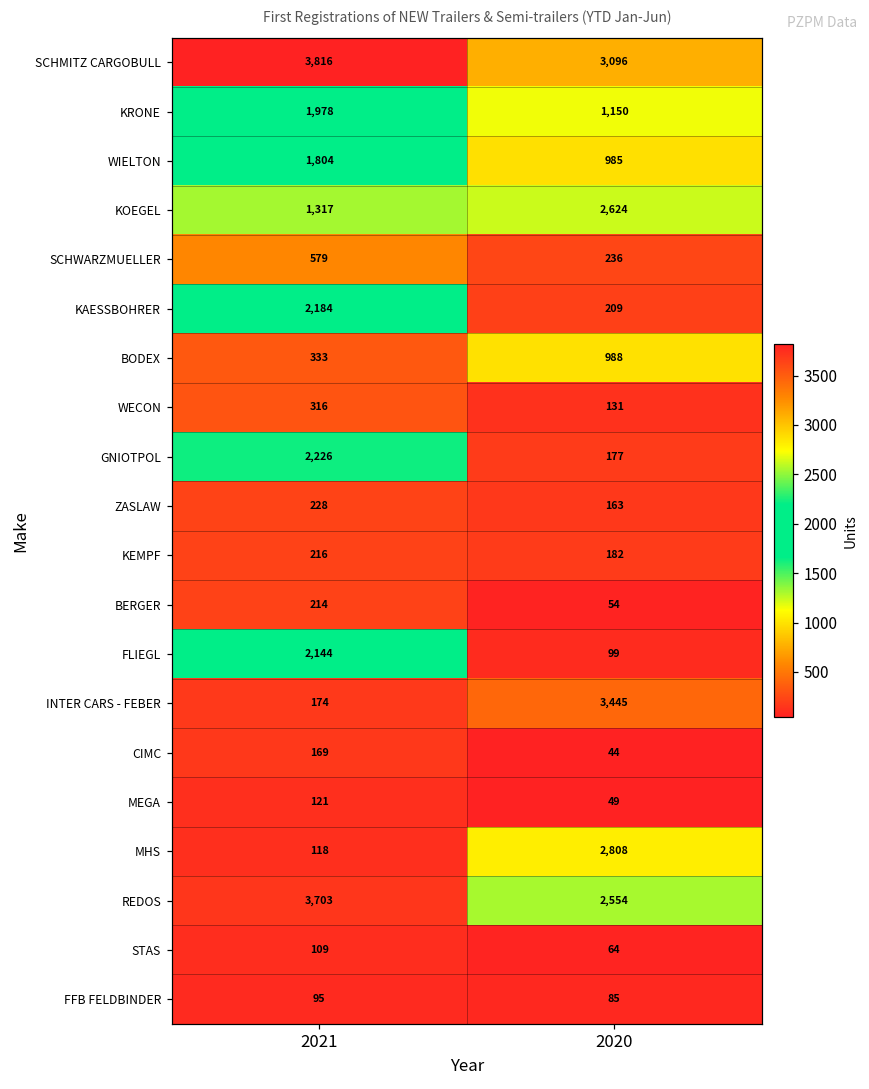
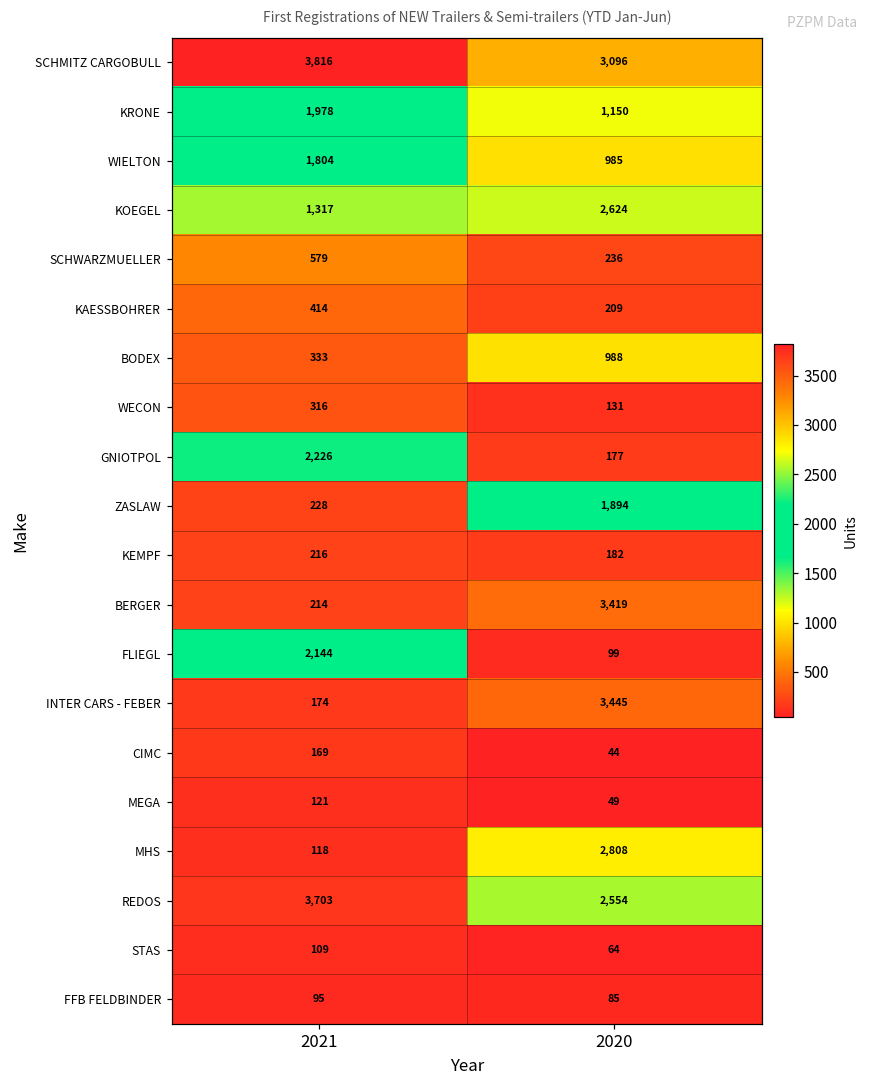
  {
    "SCHMITZ CARGOBULL": {
      "2021": "3,816",
      "2020": "3,096"
    },
    "KRONE": {
      "2021": "1,978",
      "2020": "1,150"
    },
    "WIELTON": {
      "2021": "1,804",
      "2020": "985"
    },
    "KOEGEL": {
      "2021": "1,317",
      "2020": "2,624"
    },
    "SCHWARZMUELLER": {
      "2021": "579",
      "2020": "236"
    },
    "KAESSBOHRER": {
-     "2021": "2,184",
+     "2021": "414",
      "2020": "209"
    },
    "BODEX": {
      "2021": "333",
      "2020": "988"
    },
    "WECON": {
      "2021": "316",
      "2020": "131"
    },
    "GNIOTPOL": {
      "2021": "2,226",
      "2020": "177"
    },
    "ZASLAW": {
      "2021": "228",
-     "2020": "163"
+     "2020": "1,894"
    },
    "KEMPF": {
      "2021": "216",
      "2020": "182"
    },
    "BERGER": {
      "2021": "214",
-     "2020": "54"
+     "2020": "3,419"
    },
    "FLIEGL": {
      "2021": "2,144",
      "2020": "99"
    },
    "INTER CARS - FEBER": {
      "2021": "174",
      "2020": "3,445"
    },
    "CIMC": {
      "2021": "169",
      "2020": "44"
    },
    "MEGA": {
      "2021": "121",
      "2020": "49"
    },
    "MHS": {
      "2021": "118",
      "2020": "2,808"
    },
    "REDOS": {
      "2021": "3,703",
      "2020": "2,554"
    },
    "STAS": {
      "2021": "109",
      "2020": "64"
    },
    "FFB FELDBINDER": {
      "2021": "95",
      "2020": "85"
    }
  }
